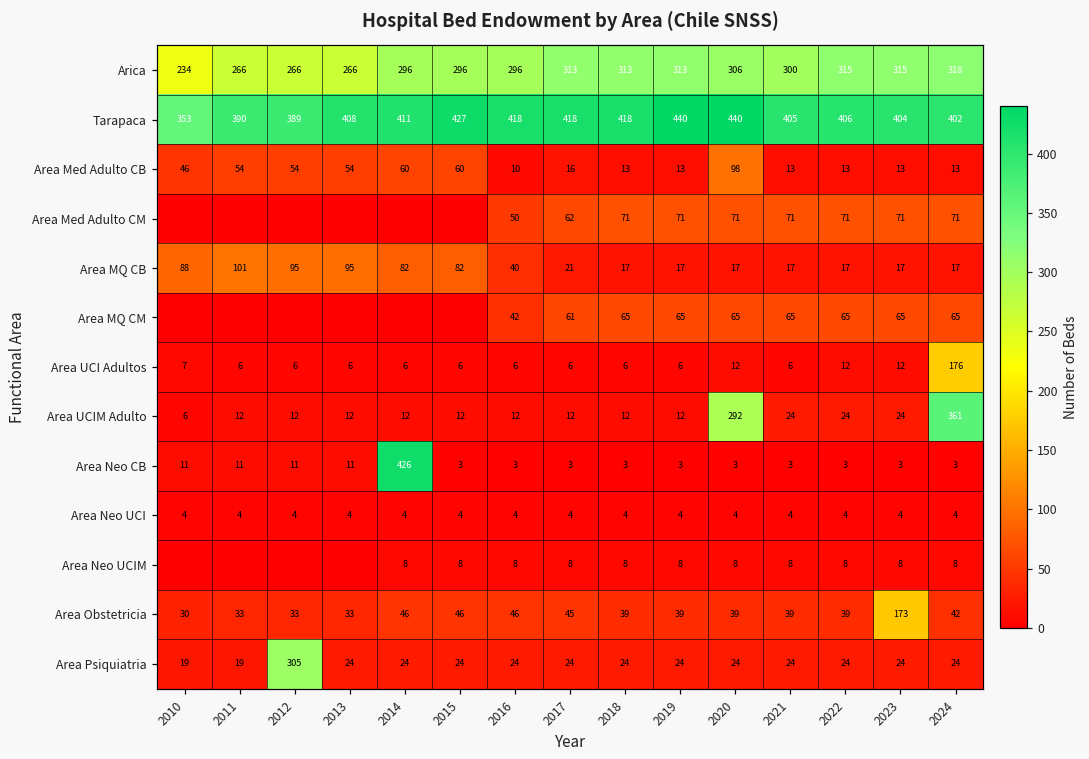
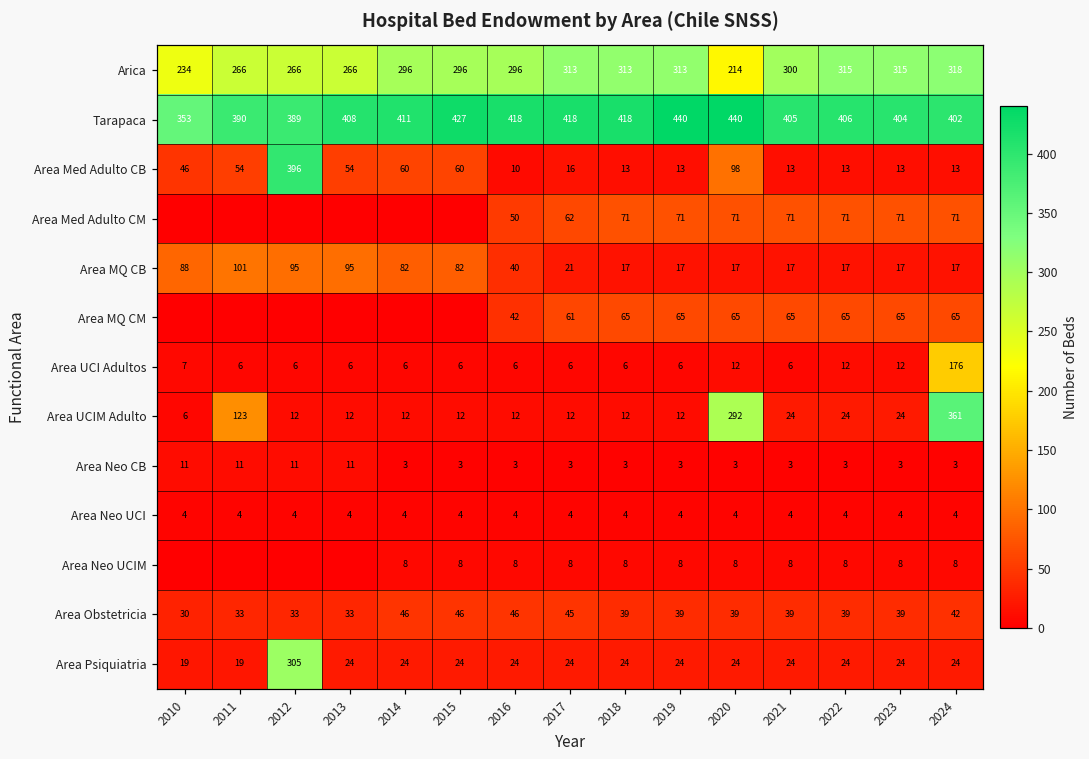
  {
    "Arica": {
      "2010": 234,
      "2011": 266,
      "2012": 266,
      "2013": 266,
      "2014": 296,
      "2015": 296,
      "2016": 296,
      "2017": 313,
      "2018": 313,
      "2019": 313,
-     "2020": 306,
+     "2020": 214,
      "2021": 300,
      "2022": 315,
      "2023": 315,
      "2024": 318
    },
    "Tarapaca": {
      "2010": 353,
      "2011": 390,
      "2012": 389,
      "2013": 408,
      "2014": 411,
      "2015": 427,
      "2016": 418,
      "2017": 418,
      "2018": 418,
      "2019": 440,
      "2020": 440,
      "2021": 405,
      "2022": 406,
      "2023": 404,
      "2024": 402
    },
    "Area Med Adulto CB": {
      "2010": 46,
      "2011": 54,
-     "2012": 54,
+     "2012": 396,
      "2013": 54,
      "2014": 60,
      "2015": 60,
      "2016": 10,
      "2017": 16,
      "2018": 13,
      "2019": 13,
      "2020": 98,
      "2021": 13,
      "2022": 13,
      "2023": 13,
      "2024": 13
    },
    "Area Med Adulto CM": {
      "2016": 50,
      "2017": 62,
      "2018": 71,
      "2019": 71,
      "2020": 71,
      "2021": 71,
      "2022": 71,
      "2023": 71,
      "2024": 71
    },
    "Area MQ CB": {
      "2010": 88,
      "2011": 101,
      "2012": 95,
      "2013": 95,
      "2014": 82,
      "2015": 82,
      "2016": 40,
      "2017": 21,
      "2018": 17,
      "2019": 17,
      "2020": 17,
      "2021": 17,
      "2022": 17,
      "2023": 17,
      "2024": 17
    },
    "Area MQ CM": {
      "2016": 42,
      "2017": 61,
      "2018": 65,
      "2019": 65,
      "2020": 65,
      "2021": 65,
      "2022": 65,
      "2023": 65,
      "2024": 65
    },
    "Area UCI Adultos": {
      "2010": 7,
      "2011": 6,
      "2012": 6,
      "2013": 6,
      "2014": 6,
      "2015": 6,
      "2016": 6,
      "2017": 6,
      "2018": 6,
      "2019": 6,
      "2020": 12,
      "2021": 6,
      "2022": 12,
      "2023": 12,
      "2024": 176
    },
    "Area UCIM Adulto": {
      "2010": 6,
-     "2011": 12,
+     "2011": 123,
      "2012": 12,
      "2013": 12,
      "2014": 12,
      "2015": 12,
      "2016": 12,
      "2017": 12,
      "2018": 12,
      "2019": 12,
      "2020": 292,
      "2021": 24,
      "2022": 24,
      "2023": 24,
      "2024": 361
    },
    "Area Neo CB": {
      "2010": 11,
      "2011": 11,
      "2012": 11,
      "2013": 11,
-     "2014": 426,
+     "2014": 3,
      "2015": 3,
      "2016": 3,
      "2017": 3,
      "2018": 3,
      "2019": 3,
      "2020": 3,
      "2021": 3,
      "2022": 3,
      "2023": 3,
      "2024": 3
    },
    "Area Neo UCI": {
      "2010": 4,
      "2011": 4,
      "2012": 4,
      "2013": 4,
      "2014": 4,
      "2015": 4,
      "2016": 4,
      "2017": 4,
      "2018": 4,
      "2019": 4,
      "2020": 4,
      "2021": 4,
      "2022": 4,
      "2023": 4,
      "2024": 4
    },
    "Area Neo UCIM": {
      "2014": 8,
      "2015": 8,
      "2016": 8,
      "2017": 8,
      "2018": 8,
      "2019": 8,
      "2020": 8,
      "2021": 8,
      "2022": 8,
      "2023": 8,
      "2024": 8
    },
    "Area Obstetricia": {
      "2010": 30,
      "2011": 33,
      "2012": 33,
      "2013": 33,
      "2014": 46,
      "2015": 46,
      "2016": 46,
      "2017": 45,
      "2018": 39,
      "2019": 39,
      "2020": 39,
      "2021": 39,
      "2022": 39,
-     "2023": 173,
+     "2023": 39,
      "2024": 42
    },
    "Area Psiquiatria": {
      "2010": 19,
      "2011": 19,
      "2012": 305,
      "2013": 24,
      "2014": 24,
      "2015": 24,
      "2016": 24,
      "2017": 24,
      "2018": 24,
      "2019": 24,
      "2020": 24,
      "2021": 24,
      "2022": 24,
      "2023": 24,
      "2024": 24
    }
  }
